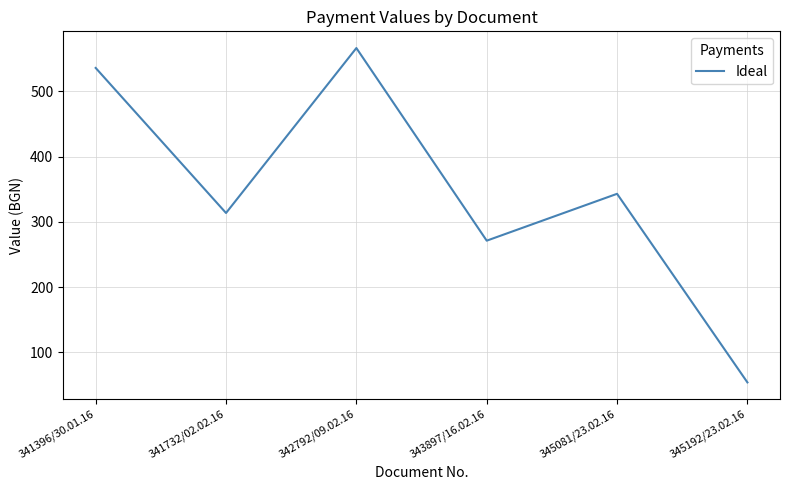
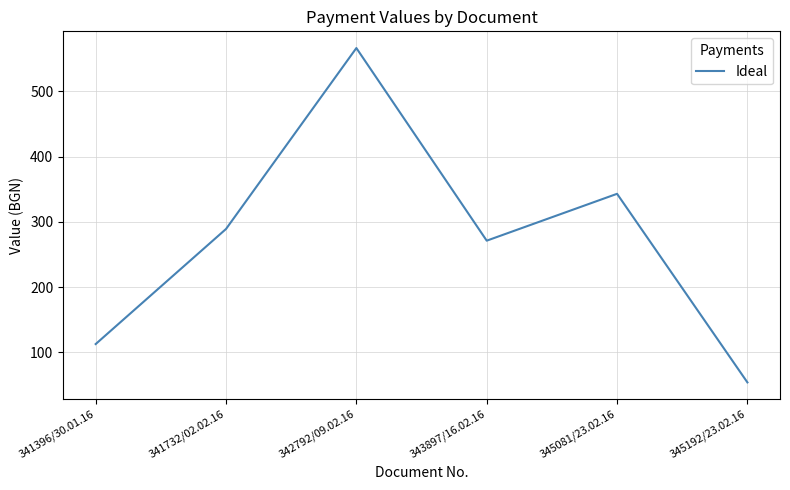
  {
-   "341396/30.01.16": 540,
-   "341732/02.02.16": 310,
+   "341396/30.01.16": 110,
+   "341732/02.02.16": 290,
    "342792/09.02.16": 570,
    "343897/16.02.16": 270,
    "345081/23.02.16": 340,
    "345192/23.02.16": 50
  }
